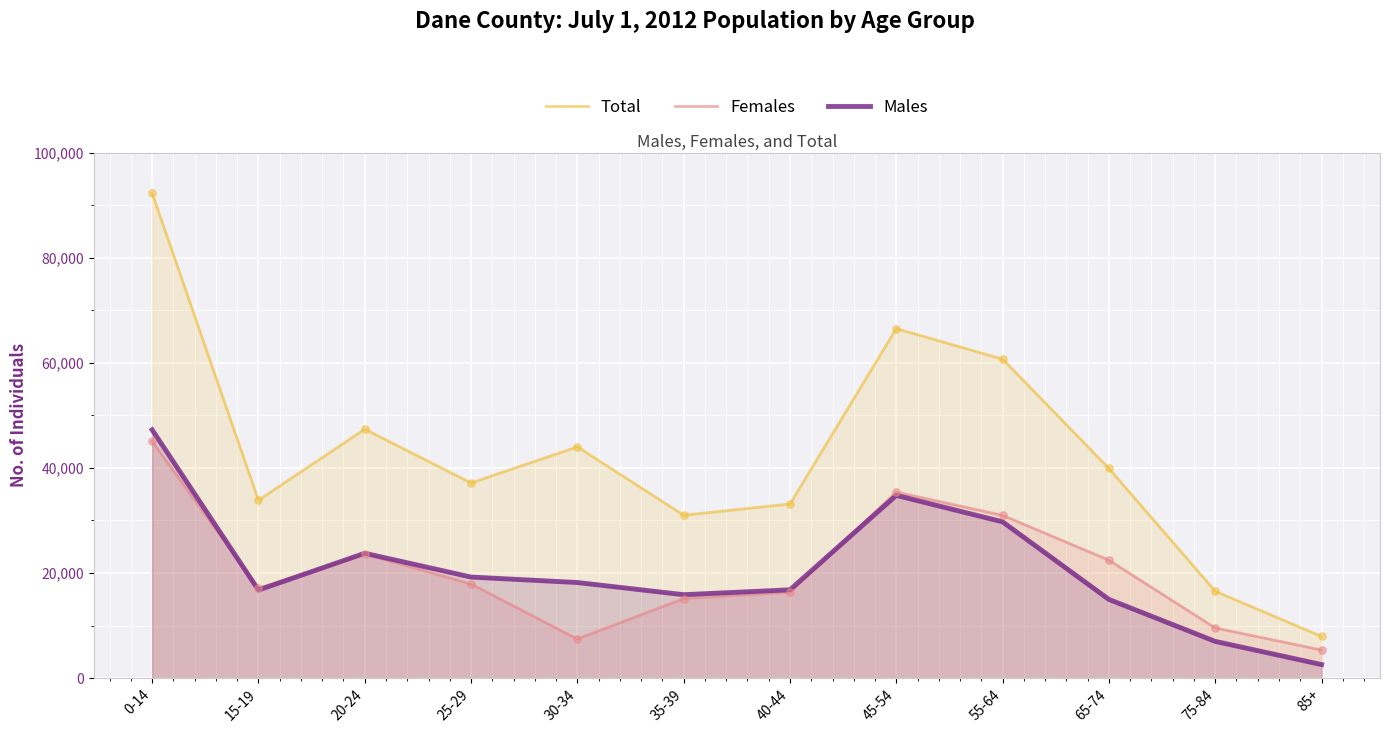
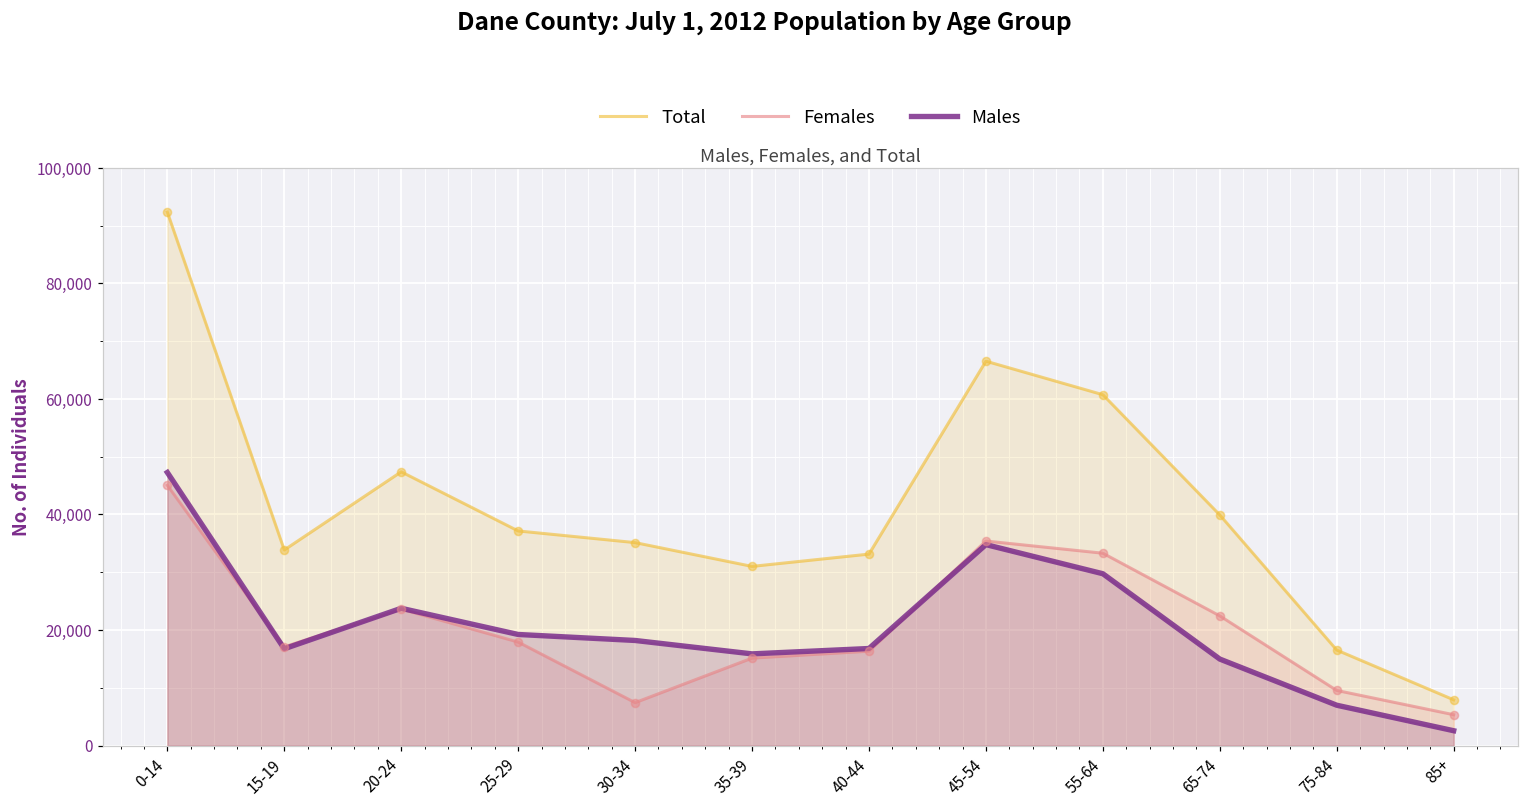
  {
    "Total": {
      "0-14": "92,000",
      "15-19": "34,000",
      "20-24": "47,000",
      "25-29": "37,000",
-     "30-34": "44,000",
+     "30-34": "35,000",
      "35-39": "31,000",
      "40-44": "33,000",
      "45-54": "67,000",
      "55-64": "61,000",
      "65-74": "40,000",
      "75-84": "17,000",
      "85+": "8,000"
    },
    "Females": {
      "0-14": "45,000",
      "25-29": "18,000",
      "30-34": "7,000",
      "35-39": "15,000",
      "45-54": "35,000",
-     "55-64": "31,000",
+     "55-64": "33,000",
      "65-74": "22,000",
      "75-84": "10,000",
      "85+": "5,000"
    },
    "Males": {
      "0-14": "47,000",
      "25-29": "19,000",
      "30-34": "18,000",
      "35-39": "16,000",
      "45-54": "35,000",
      "55-64": "30,000",
      "65-74": "15,000",
      "75-84": "7,000",
      "85+": "3,000"
    }
  }
